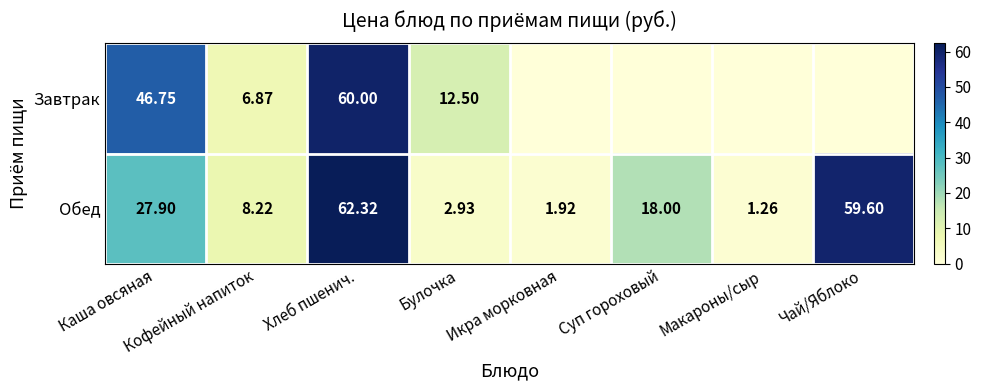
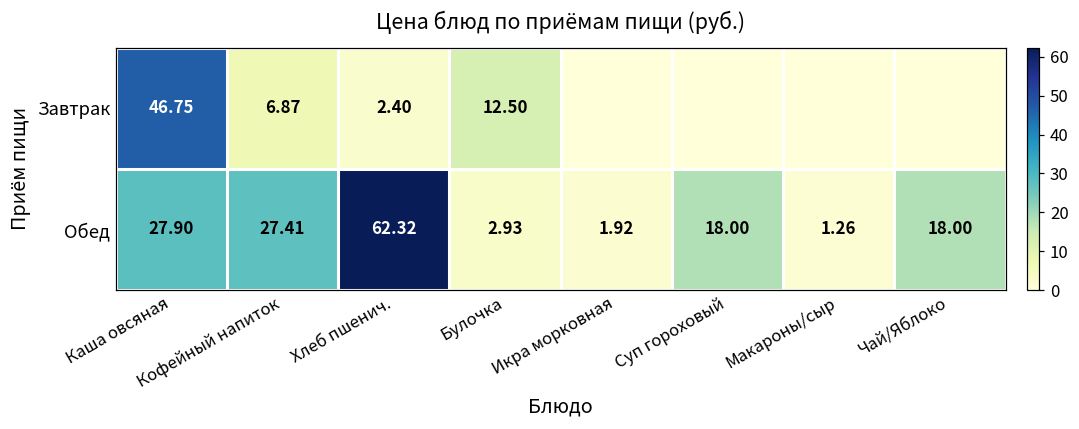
  {
    "Завтрак": {
      "Каша овсяная": 46.75,
      "Кофейный напиток": 6.87,
-     "Хлеб пшенич.": 60.00,
+     "Хлеб пшенич.": 2.40,
      "Булочка": 12.50
    },
    "Обед": {
      "Каша овсяная": 27.90,
-     "Кофейный напиток": 8.22,
+     "Кофейный напиток": 27.41,
      "Хлеб пшенич.": 62.32,
      "Булочка": 2.93,
      "Икра морковная": 1.92,
      "Суп гороховый": 18.00,
      "Макароны/сыр": 1.26,
-     "Чай/Яблоко": 59.60
+     "Чай/Яблоко": 18.00
    }
  }
